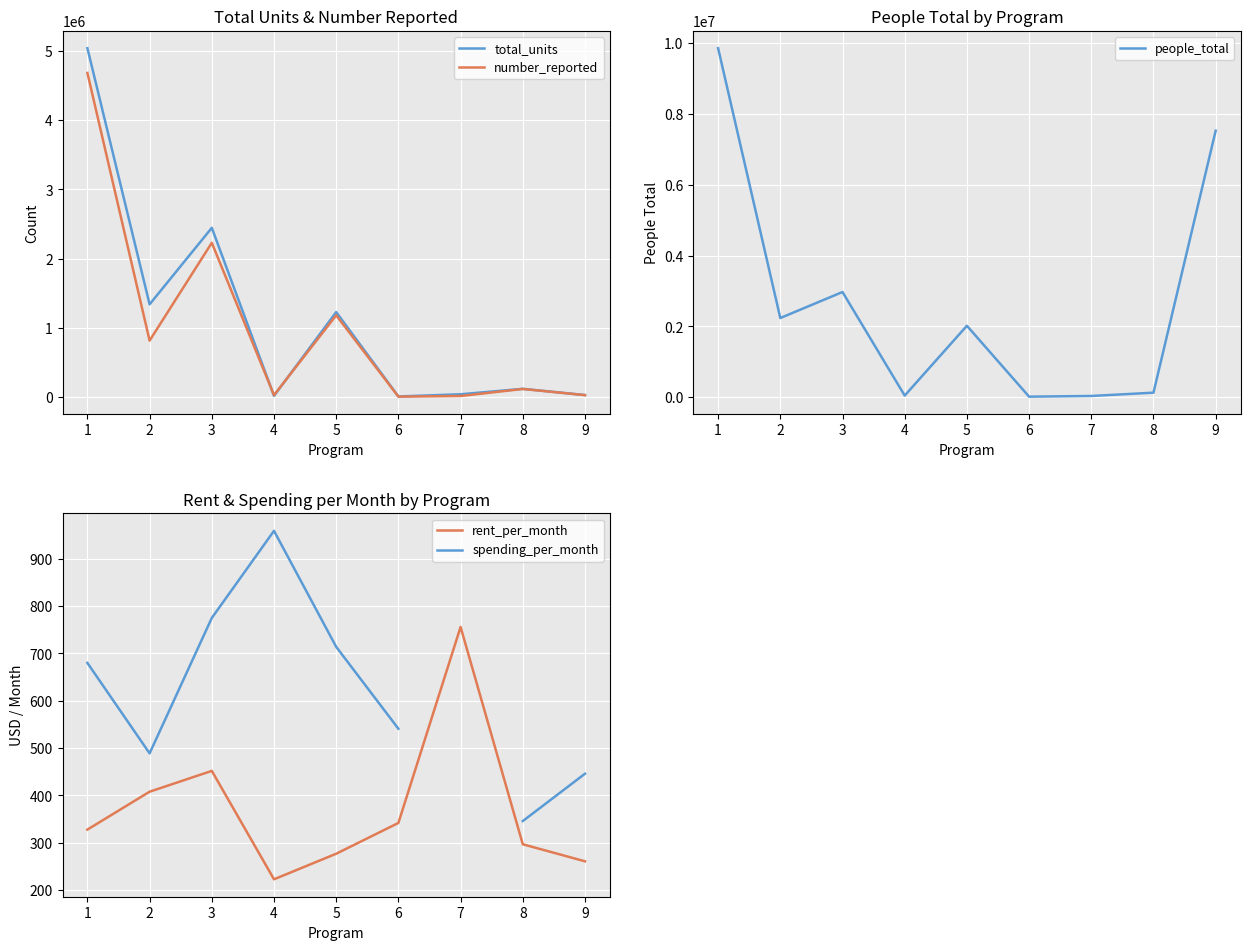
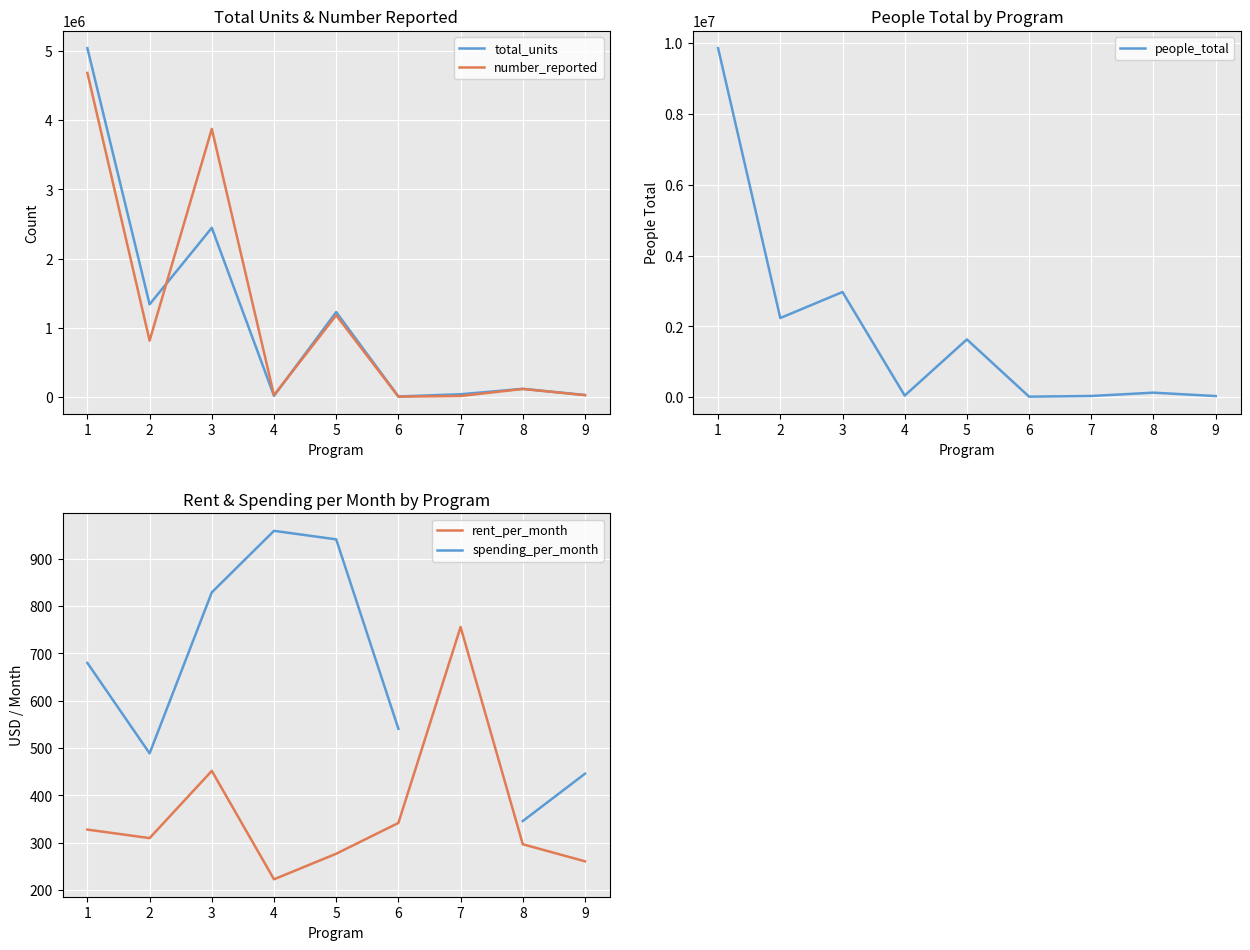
  {
    "Total Units & Number Reported": {
      "total_units": {
        "1": 5000000,
        "2": 1300000,
        "3": 2400000,
        "5": 1200000
      },
      "number_reported": {
        "1": 4700000,
        "2": 800000,
-       "3": 2200000,
+       "3": 3900000,
        "5": 1200000
      }
    },
    "People Total by Program": {
      "1": 9900000,
      "2": 2200000,
      "3": 3000000,
      "4": 0,
-     "5": 2000000,
+     "5": 1600000,
      "6": 0,
      "7": 0,
      "8": 100000,
-     "9": 7500000
+     "9": 0
    },
    "Rent & Spending per Month by Program": {
      "rent_per_month": {
        "1": 330,
-       "2": 410,
+       "2": 310,
        "3": 450,
        "4": 220,
        "5": 280,
        "6": 340,
        "7": 760,
        "8": 300,
        "9": 260
      },
      "spending_per_month": {
        "1": 680,
        "2": 490,
-       "3": 780,
+       "3": 830,
        "4": 960,
-       "5": 710,
+       "5": 940,
        "6": 540,
        "8": 350,
        "9": 450
      }
    }
  }
